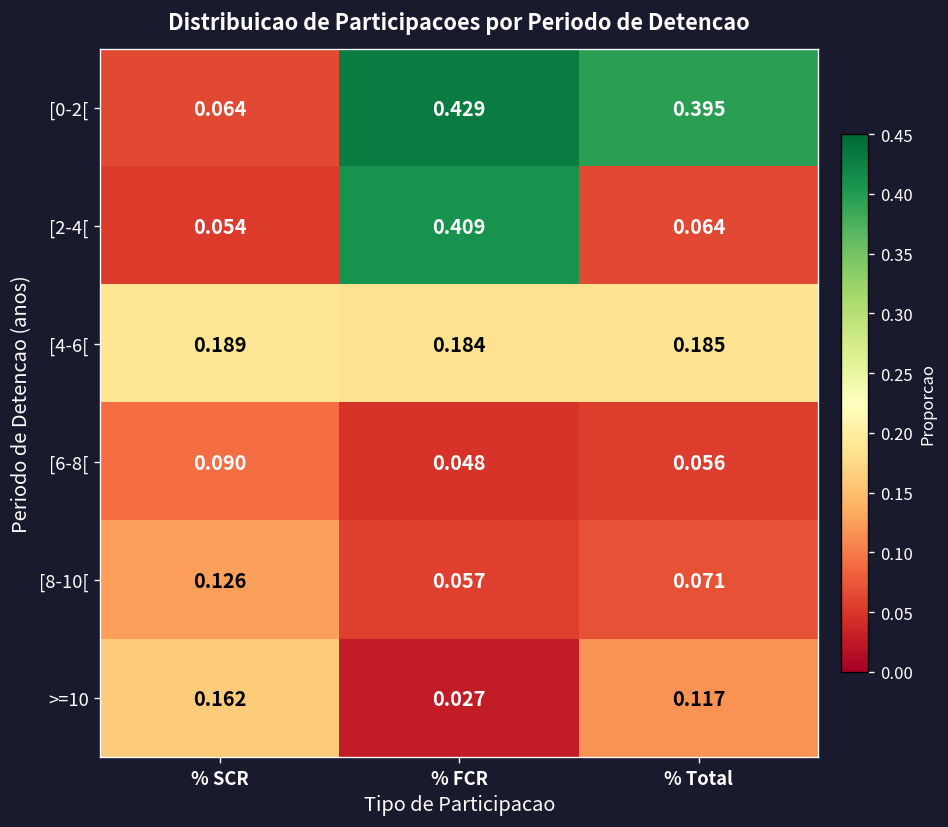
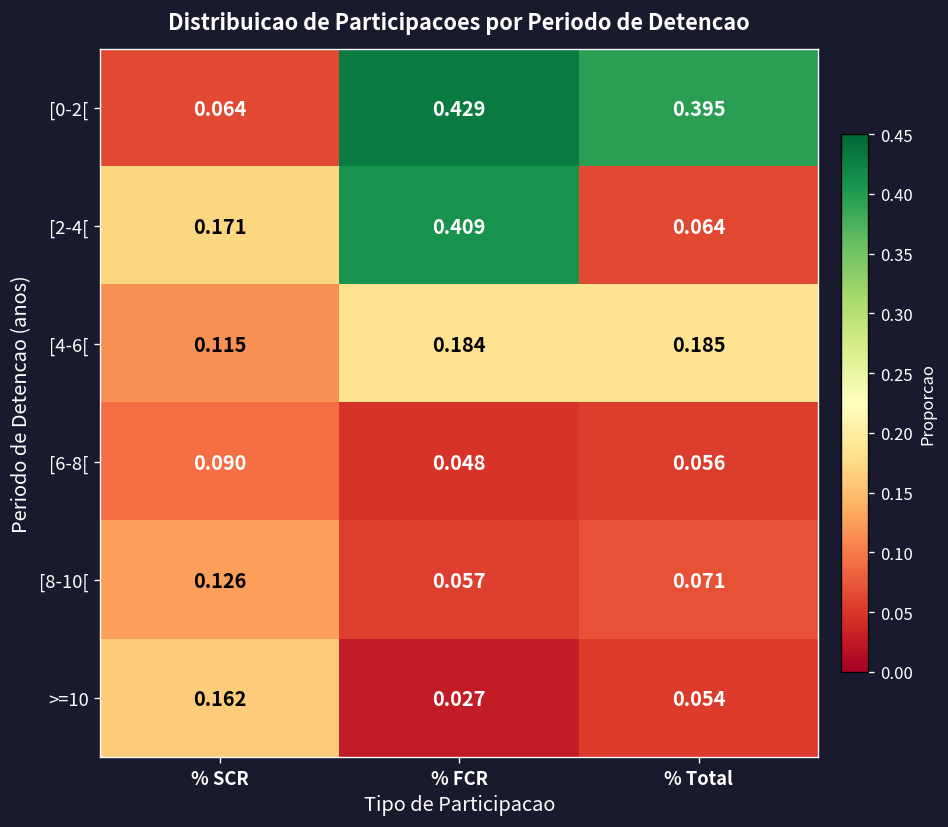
  {
    "[0-2[": {
      "% SCR": 0.064,
      "% FCR": 0.429,
      "% Total": 0.395
    },
    "[2-4[": {
-     "% SCR": 0.054,
+     "% SCR": 0.171,
      "% FCR": 0.409,
      "% Total": 0.064
    },
    "[4-6[": {
-     "% SCR": 0.189,
+     "% SCR": 0.115,
      "% FCR": 0.184,
      "% Total": 0.185
    },
    "[6-8[": {
      "% SCR": 0.090,
      "% FCR": 0.048,
      "% Total": 0.056
    },
    "[8-10[": {
      "% SCR": 0.126,
      "% FCR": 0.057,
      "% Total": 0.071
    },
    ">=10": {
      "% SCR": 0.162,
      "% FCR": 0.027,
-     "% Total": 0.117
+     "% Total": 0.054
    }
  }
